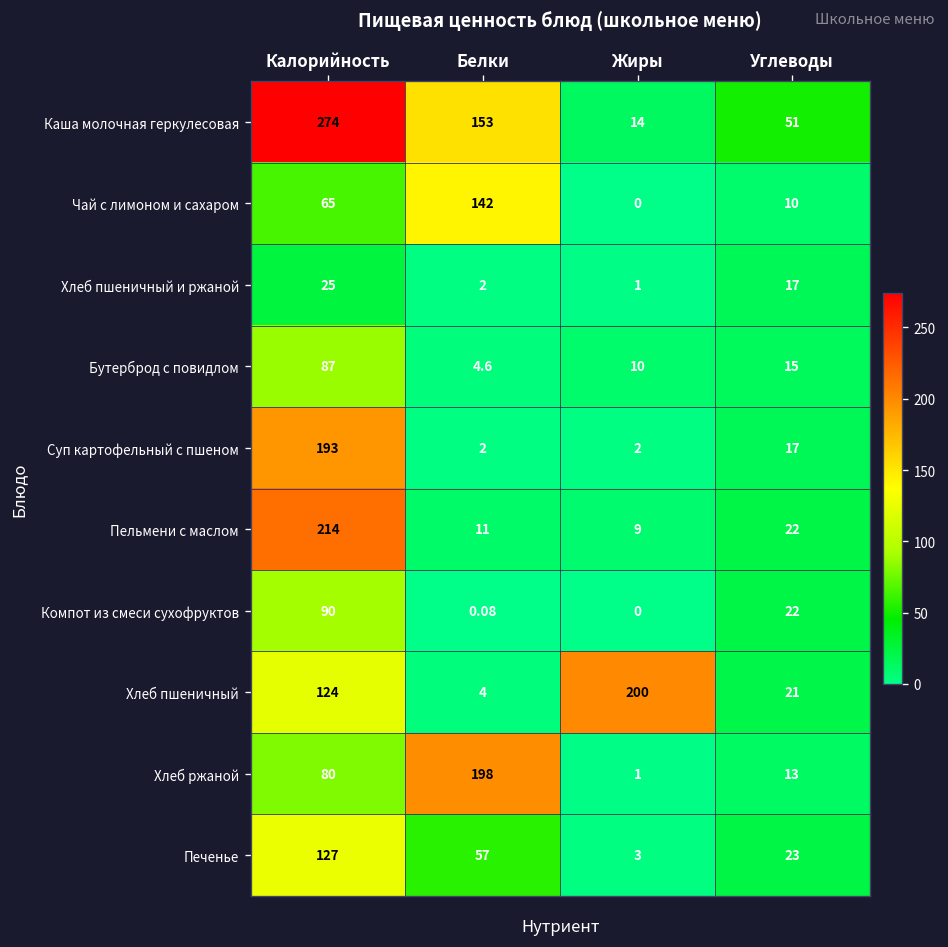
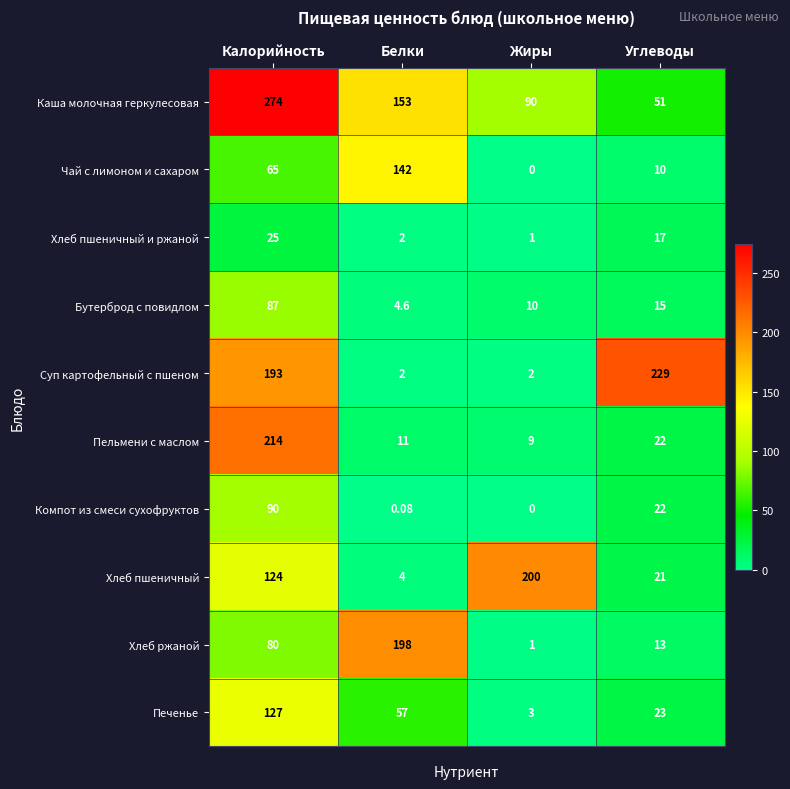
  {
    "Каша молочная геркулесовая": {
      "Калорийность": 274,
      "Белки": 153,
-     "Жиры": 14,
+     "Жиры": 90,
      "Углеводы": 51
    },
    "Чай с лимоном и сахаром": {
      "Калорийность": 65,
      "Белки": 142,
      "Жиры": 0,
      "Углеводы": 10
    },
    "Хлеб пшеничный и ржаной": {
      "Калорийность": 25,
      "Белки": 2,
      "Жиры": 1,
      "Углеводы": 17
    },
    "Бутерброд с повидлом": {
      "Калорийность": 87,
      "Белки": 4.6,
      "Жиры": 10,
      "Углеводы": 15
    },
    "Суп картофельный с пшеном": {
      "Калорийность": 193,
      "Белки": 2,
      "Жиры": 2,
-     "Углеводы": 17
+     "Углеводы": 229
    },
    "Пельмени с маслом": {
      "Калорийность": 214,
      "Белки": 11,
      "Жиры": 9,
      "Углеводы": 22
    },
    "Компот из смеси сухофруктов": {
      "Калорийность": 90,
      "Белки": 0.08,
      "Жиры": 0,
      "Углеводы": 22
    },
    "Хлеб пшеничный": {
      "Калорийность": 124,
      "Белки": 4,
      "Жиры": 200,
      "Углеводы": 21
    },
    "Хлеб ржаной": {
      "Калорийность": 80,
      "Белки": 198,
      "Жиры": 1,
      "Углеводы": 13
    },
    "Печенье": {
      "Калорийность": 127,
      "Белки": 57,
      "Жиры": 3,
      "Углеводы": 23
    }
  }
